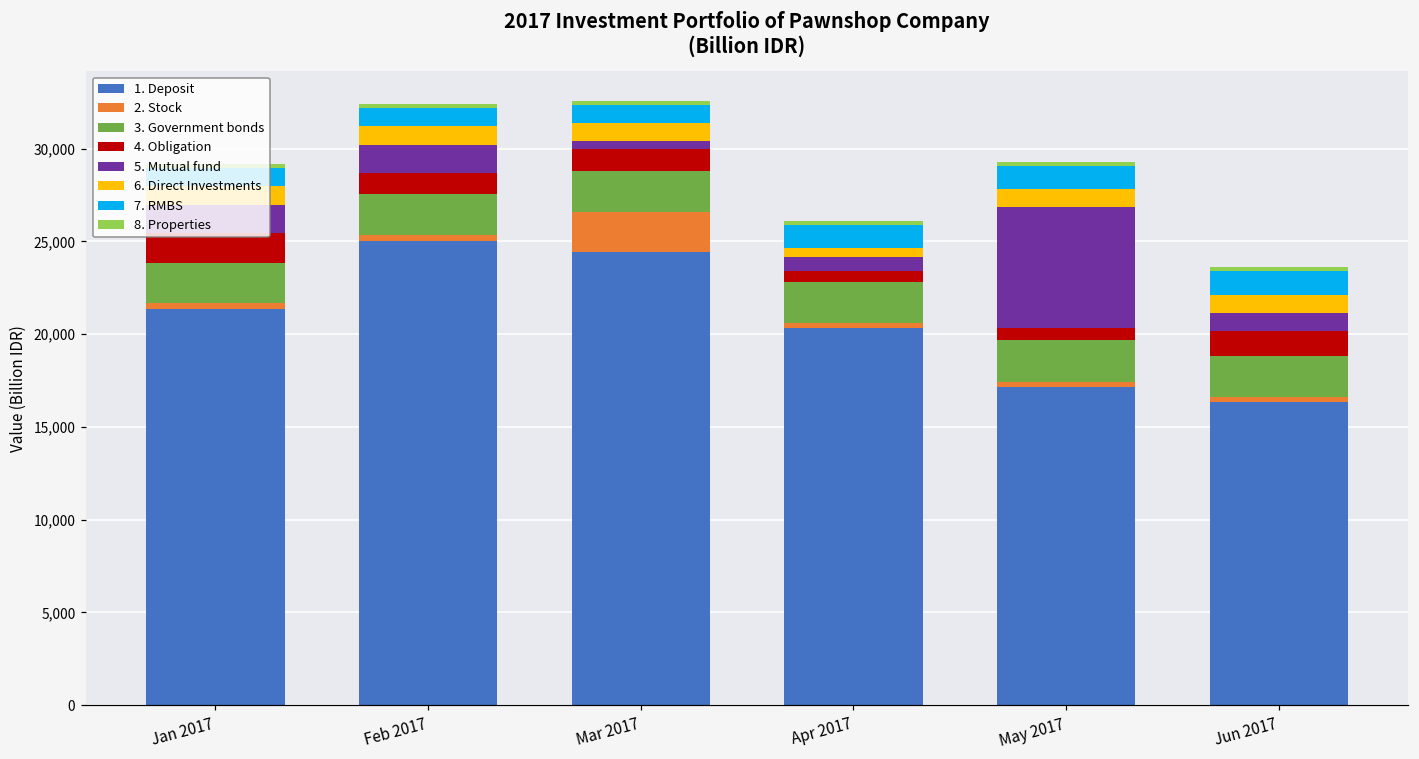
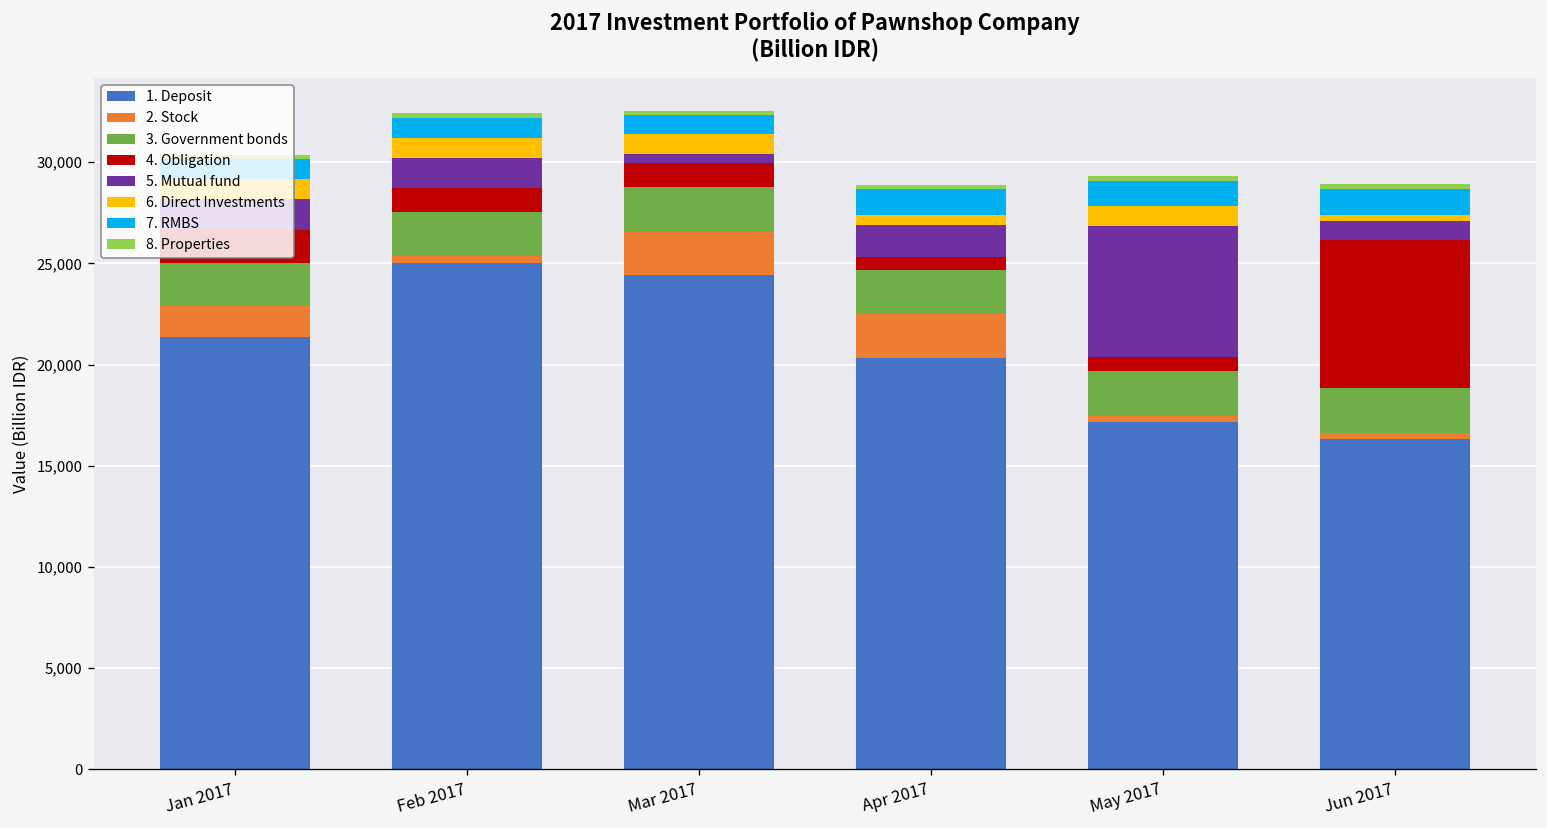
  {
    "1. Deposit": {
      "Jan 2017": "21,300",
      "Feb 2017": "25,000",
      "Mar 2017": "24,400",
      "Apr 2017": "20,300",
      "May 2017": "17,100",
      "Jun 2017": "16,300"
    },
    "2. Stock": {
-     "Jan 2017": "400",
+     "Jan 2017": "1,600",
      "Feb 2017": "300",
      "Mar 2017": "2,100",
-     "Apr 2017": "300",
+     "Apr 2017": "2,200",
      "May 2017": "300",
      "Jun 2017": "300"
    },
    "4. Obligation": {
      "Feb 2017": "1,200",
      "Mar 2017": "1,200",
      "Apr 2017": "600",
      "May 2017": "700",
-     "Jun 2017": "1,300"
+     "Jun 2017": "7,300"
    },
    "5. Mutual fund": {
      "Feb 2017": "1,500",
      "Mar 2017": "400",
-     "Apr 2017": "700",
+     "Apr 2017": "1,600",
      "May 2017": "6,500",
      "Jun 2017": "1,000"
    },
    "6. Direct Investments": {
      "Feb 2017": "1,000",
      "Mar 2017": "1,000",
      "Apr 2017": "500",
      "May 2017": "1,000",
-     "Jun 2017": "1,000"
+     "Jun 2017": "300"
    },
    "7. RMBS": {
      "Feb 2017": "1,000",
      "Mar 2017": "1,000",
      "Apr 2017": "1,300",
      "May 2017": "1,300",
      "Jun 2017": "1,300"
    }
  }
